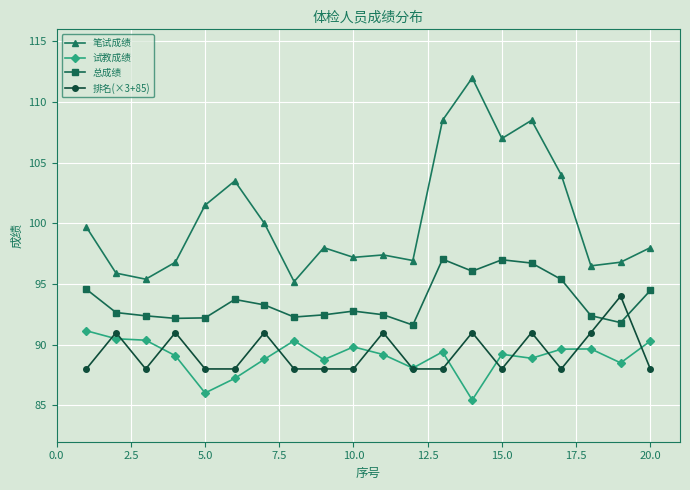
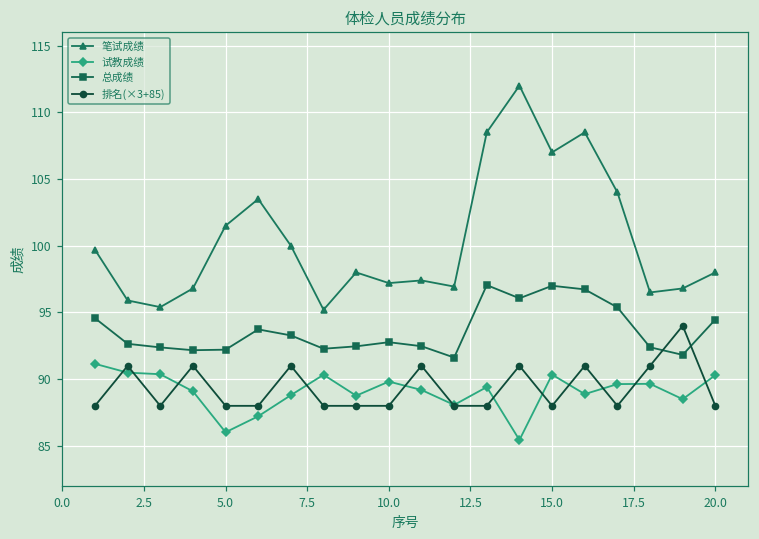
  {
    "试教成绩": {
      "5.0": 86.0,
      "10.0": 89.8,
-     "15.0": 89.2,
+     "15.0": 90.3,
      "20.0": 90.3
    }
  }
